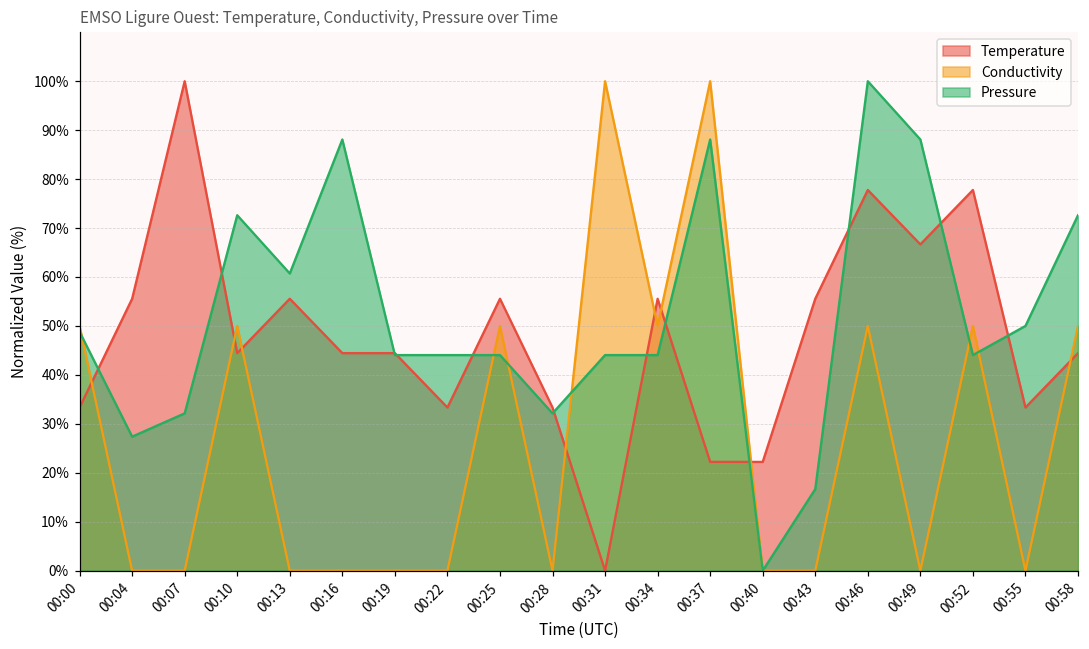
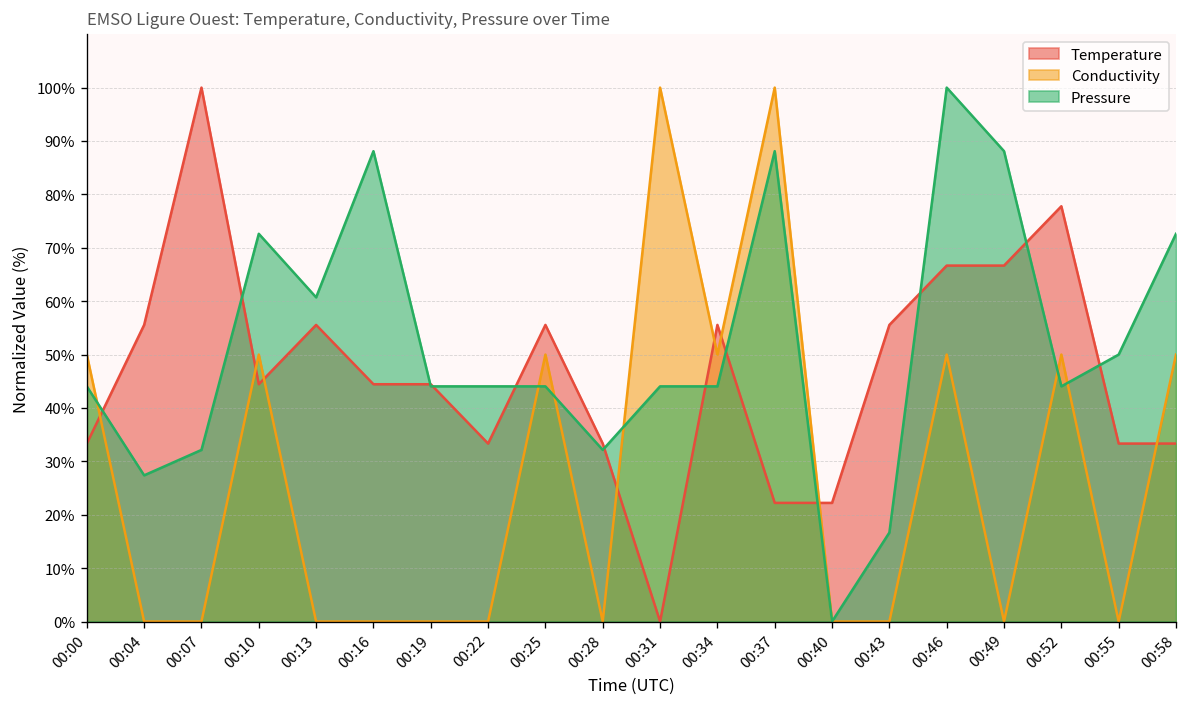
  {
    "Temperature": {
      "00:00": "33%",
      "00:04": "56%",
      "00:07": "100%",
      "00:10": "44%",
      "00:13": "56%",
      "00:16": "44%",
      "00:22": "33%",
      "00:25": "56%",
      "00:28": "33%",
      "00:31": "0%",
      "00:34": "56%",
      "00:37": "22%",
      "00:40": "22%",
      "00:43": "56%",
-     "00:46": "78%",
+     "00:46": "67%",
      "00:49": "67%",
      "00:52": "78%",
      "00:55": "33%",
-     "00:58": "44%"
+     "00:58": "33%"
    },
    "Conductivity": {
      "00:00": "50%",
      "00:04": "0%",
      "00:07": "0%",
      "00:10": "50%",
      "00:13": "0%",
      "00:16": "0%",
      "00:19": "0%",
      "00:22": "0%",
      "00:25": "50%",
      "00:28": "0%",
      "00:31": "100%",
      "00:34": "50%",
      "00:37": "100%",
      "00:43": "0%",
      "00:46": "50%",
      "00:49": "0%",
      "00:52": "50%",
      "00:55": "0%",
      "00:58": "50%"
    },
    "Pressure": {
-     "00:00": "49%",
+     "00:00": "44%",
      "00:04": "27%",
      "00:07": "32%",
      "00:10": "73%",
      "00:13": "61%",
      "00:16": "88%",
      "00:22": "44%",
      "00:25": "44%",
      "00:28": "32%",
      "00:31": "44%",
      "00:34": "44%",
      "00:37": "88%",
      "00:43": "17%",
      "00:46": "100%",
      "00:49": "88%",
      "00:52": "44%",
      "00:55": "50%",
      "00:58": "73%"
    }
  }
